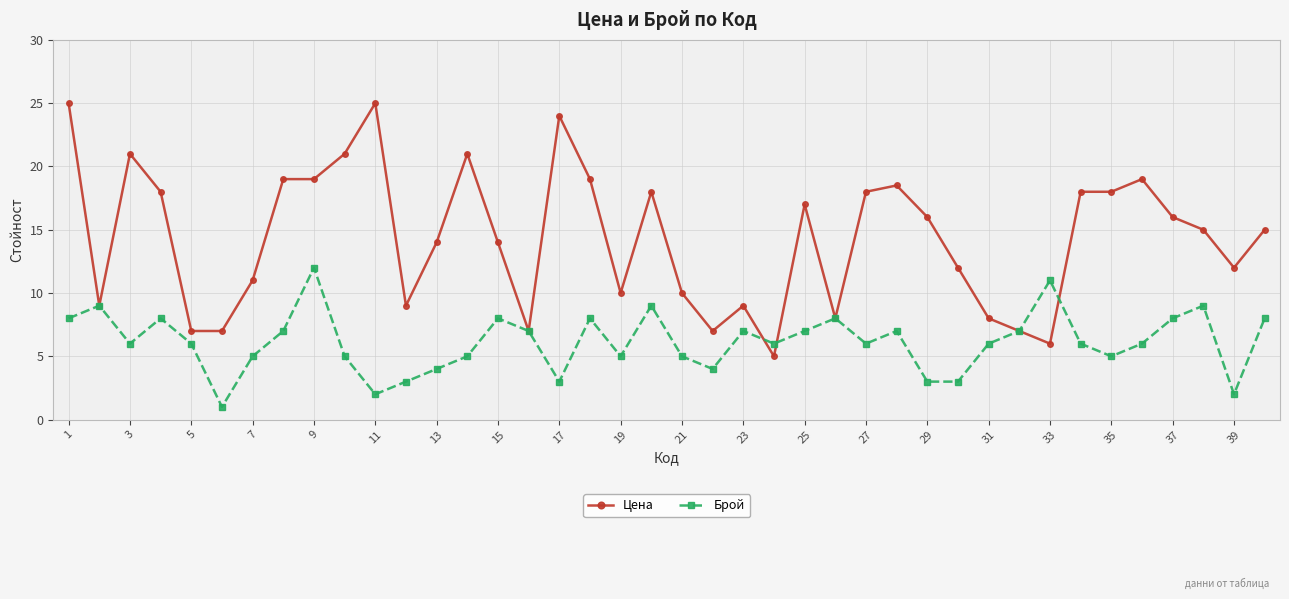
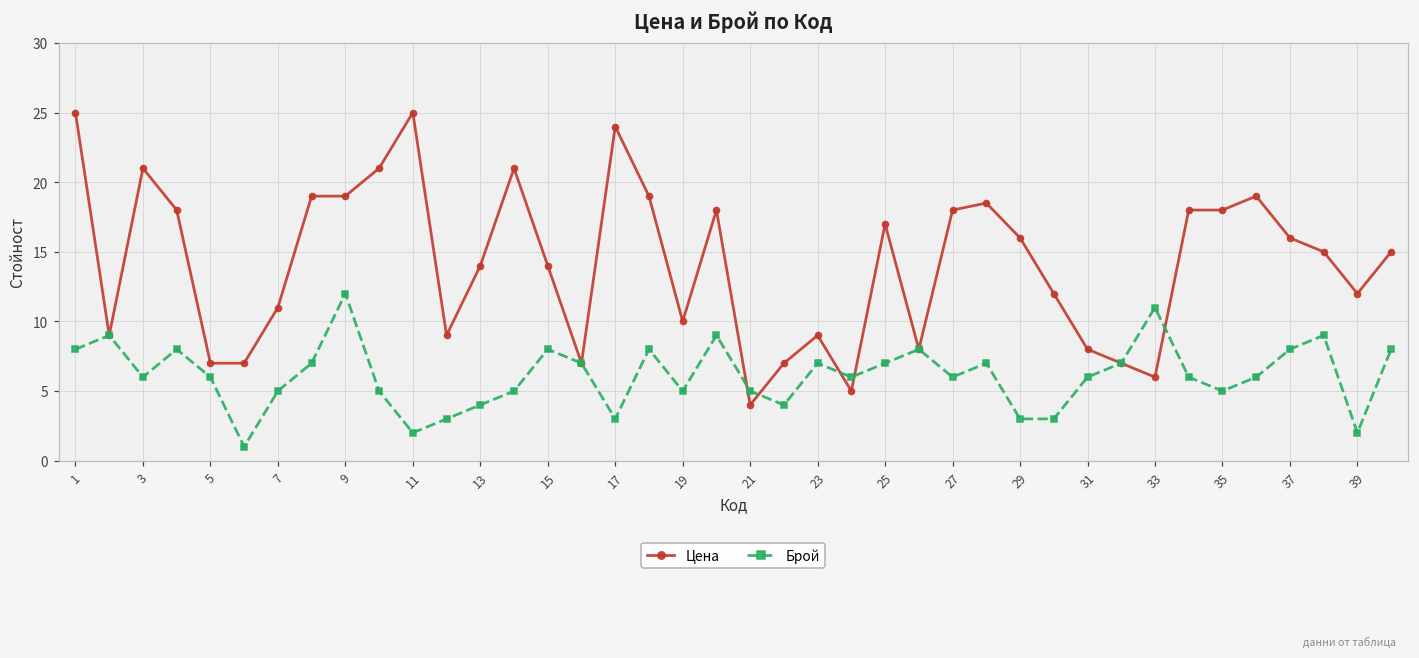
  {
    "Цена": {
      "1": 25,
      "3": 21,
      "5": 7,
      "7": 11,
      "9": 19,
      "11": 25,
      "13": 14,
      "15": 14,
      "17": 24,
      "19": 10,
-     "21": 10,
+     "21": 4,
      "23": 9,
      "25": 17,
      "27": 18,
      "29": 16,
      "31": 8,
      "33": 6,
      "35": 18,
      "37": 16,
      "39": 12
    },
    "Брой": {
      "1": 8,
      "3": 6,
      "5": 6,
      "7": 5,
      "9": 12,
      "11": 2,
      "13": 4,
      "15": 8,
      "17": 3,
      "19": 5,
      "21": 5,
      "23": 7,
      "25": 7,
      "27": 6,
      "29": 3,
      "31": 6,
      "33": 11,
      "35": 5,
      "37": 8,
      "39": 2
    }
  }
